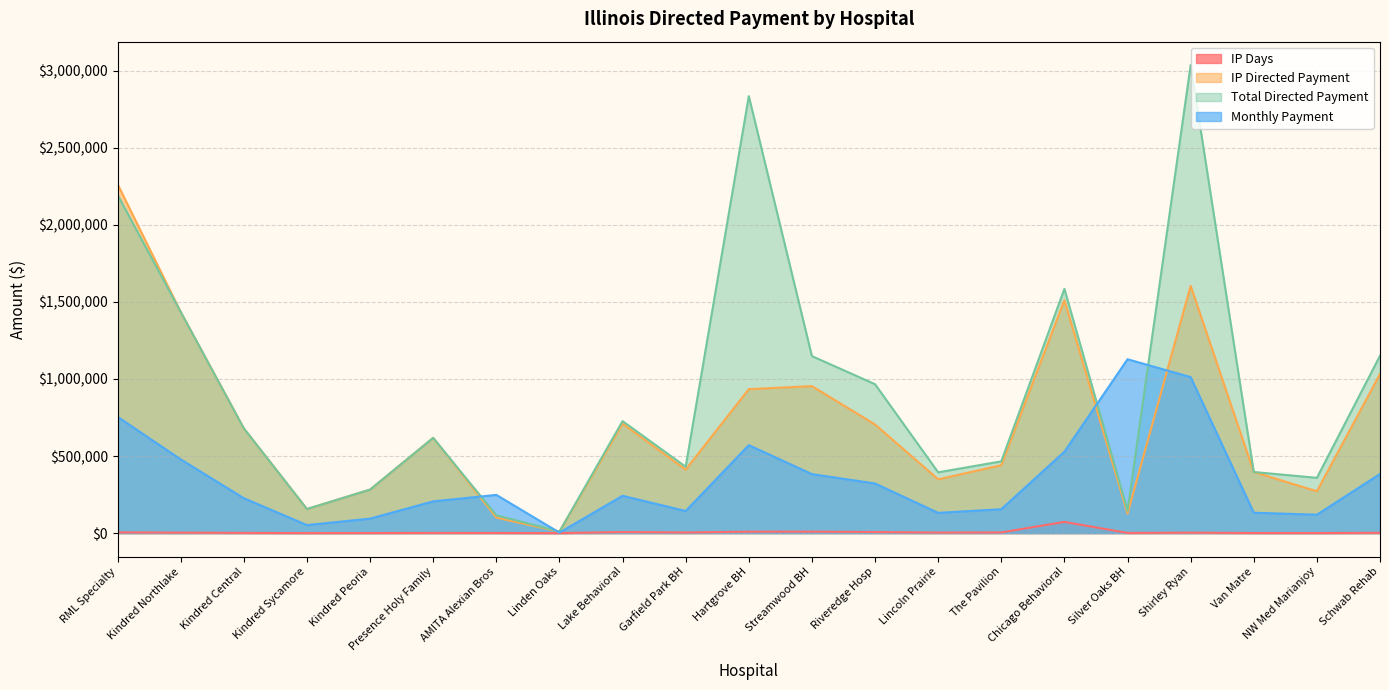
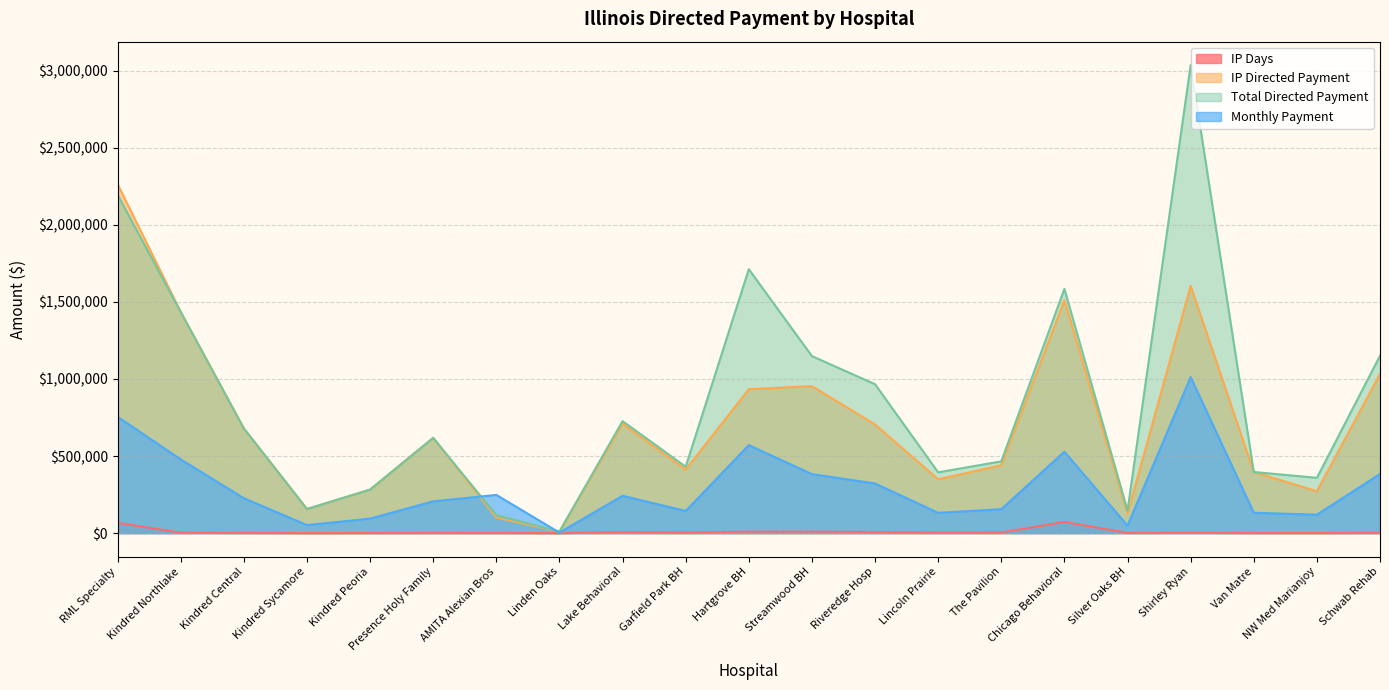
  {
    "IP Days": {
-     "RML Specialty": "$0",
+     "RML Specialty": "$70,000",
      "Kindred Northlake": "$0",
      "Kindred Central": "$0",
      "Kindred Sycamore": "$0",
      "Kindred Peoria": "$0",
      "Presence Holy Family": "$0",
      "AMITA Alexian Bros": "$0",
      "Lake Behavioral": "$10,000",
      "Garfield Park BH": "$0",
      "Hartgrove BH": "$10,000",
      "Streamwood BH": "$10,000",
      "Riveredge Hosp": "$10,000",
      "Lincoln Prairie": "$0",
      "The Pavilion": "$0",
      "Chicago Behavioral": "$70,000",
      "Silver Oaks BH": "$0",
      "Shirley Ryan": "$0",
      "Van Matre": "$0",
      "NW Med Marianjoy": "$0",
      "Schwab Rehab": "$0"
    },
    "IP Directed Payment": {
      "RML Specialty": "$2,260,000",
      "Garfield Park BH": "$410,000",
      "Hartgrove BH": "$930,000",
      "Streamwood BH": "$950,000",
      "Riveredge Hosp": "$700,000",
      "Lincoln Prairie": "$350,000",
      "The Pavilion": "$440,000",
      "Chicago Behavioral": "$1,510,000",
      "Silver Oaks BH": "$130,000",
      "Shirley Ryan": "$1,600,000",
      "NW Med Marianjoy": "$270,000",
      "Schwab Rehab": "$1,030,000"
    },
    "Total Directed Payment": {
      "RML Specialty": "$2,190,000",
      "Garfield Park BH": "$430,000",
-     "Hartgrove BH": "$2,830,000",
+     "Hartgrove BH": "$1,710,000",
      "Streamwood BH": "$1,150,000",
      "Riveredge Hosp": "$970,000",
      "Lincoln Prairie": "$390,000",
      "The Pavilion": "$470,000",
      "Chicago Behavioral": "$1,580,000",
      "Silver Oaks BH": "$150,000",
      "Shirley Ryan": "$3,040,000",
      "NW Med Marianjoy": "$360,000",
      "Schwab Rehab": "$1,150,000"
    },
    "Monthly Payment": {
      "RML Specialty": "$750,000",
      "Kindred Northlake": "$480,000",
      "Kindred Central": "$230,000",
      "Kindred Sycamore": "$50,000",
      "Kindred Peoria": "$90,000",
      "Presence Holy Family": "$210,000",
      "AMITA Alexian Bros": "$250,000",
      "Lake Behavioral": "$240,000",
      "Garfield Park BH": "$140,000",
      "Hartgrove BH": "$570,000",
      "Streamwood BH": "$380,000",
      "Riveredge Hosp": "$320,000",
      "Lincoln Prairie": "$130,000",
      "The Pavilion": "$160,000",
      "Chicago Behavioral": "$530,000",
-     "Silver Oaks BH": "$1,130,000",
+     "Silver Oaks BH": "$50,000",
      "Shirley Ryan": "$1,010,000",
      "Van Matre": "$130,000",
      "NW Med Marianjoy": "$120,000",
      "Schwab Rehab": "$380,000"
    }
  }
